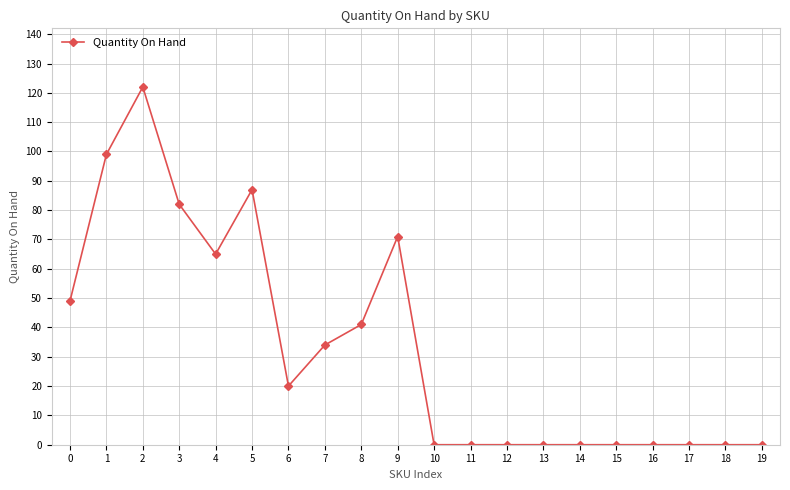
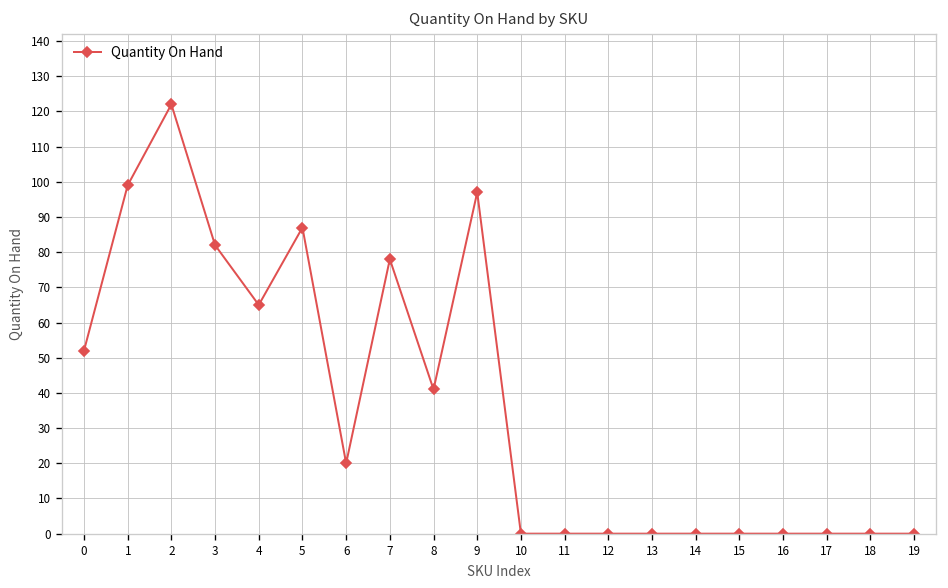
  {
-   "0": 49,
+   "0": 52,
    "1": 99,
    "2": 122,
    "3": 82,
    "4": 65,
    "5": 87,
    "6": 20,
-   "7": 34,
+   "7": 78,
    "8": 41,
-   "9": 71,
+   "9": 97,
    "10": 0,
    "11": 0,
    "12": 0,
    "13": 0,
    "14": 0,
    "15": 0,
    "16": 0,
    "17": 0,
    "18": 0,
    "19": 0
  }
